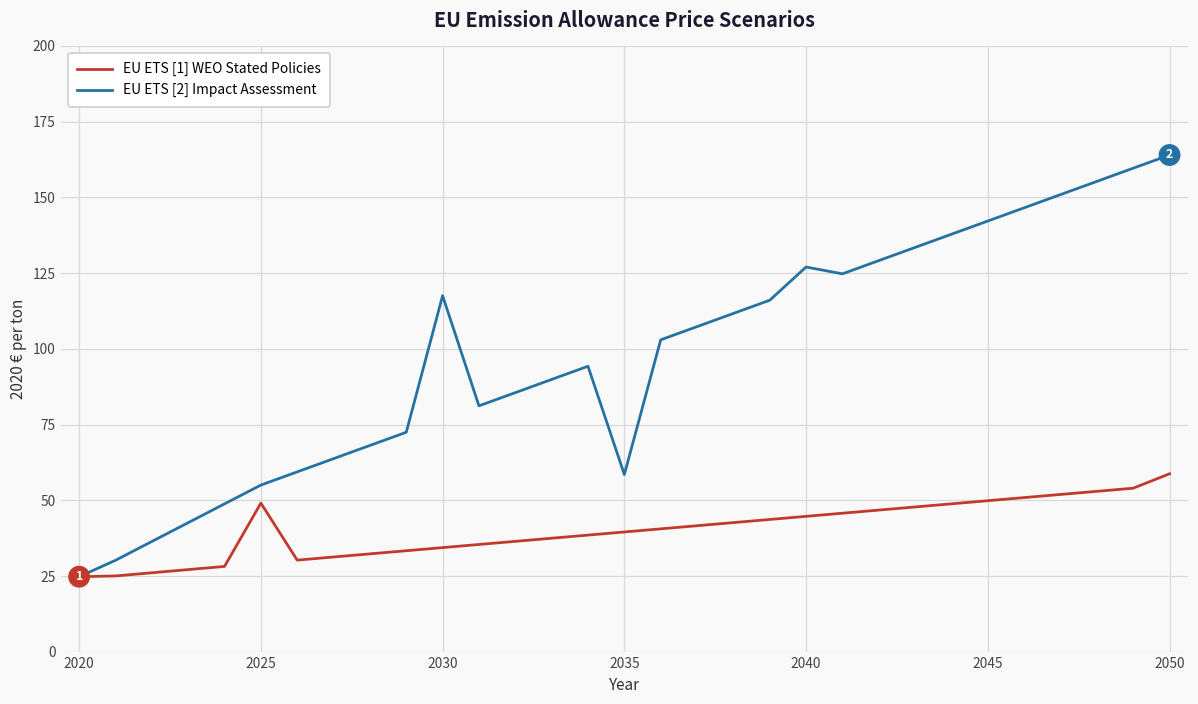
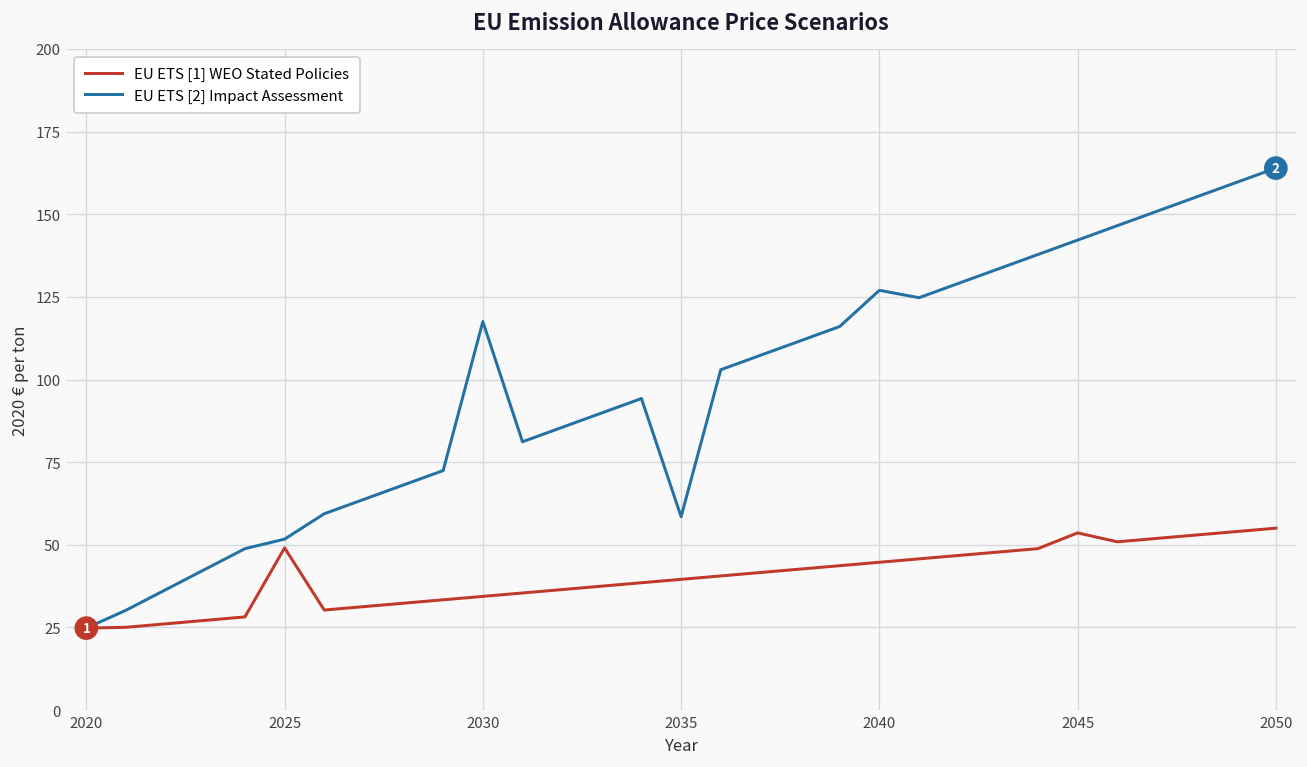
  {
    "EU ETS [1] WEO Stated Policies": {
      "2025": 49,
      "2030": 34,
      "2035": 40,
      "2040": 45,
-     "2045": 50,
-     "2050": 59
+     "2045": 54,
+     "2050": 55
    },
    "EU ETS [2] Impact Assessment": {
-     "2025": 55,
+     "2025": 52,
      "2030": 118,
      "2035": 59,
      "2040": 127,
      "2045": 142
    }
  }
